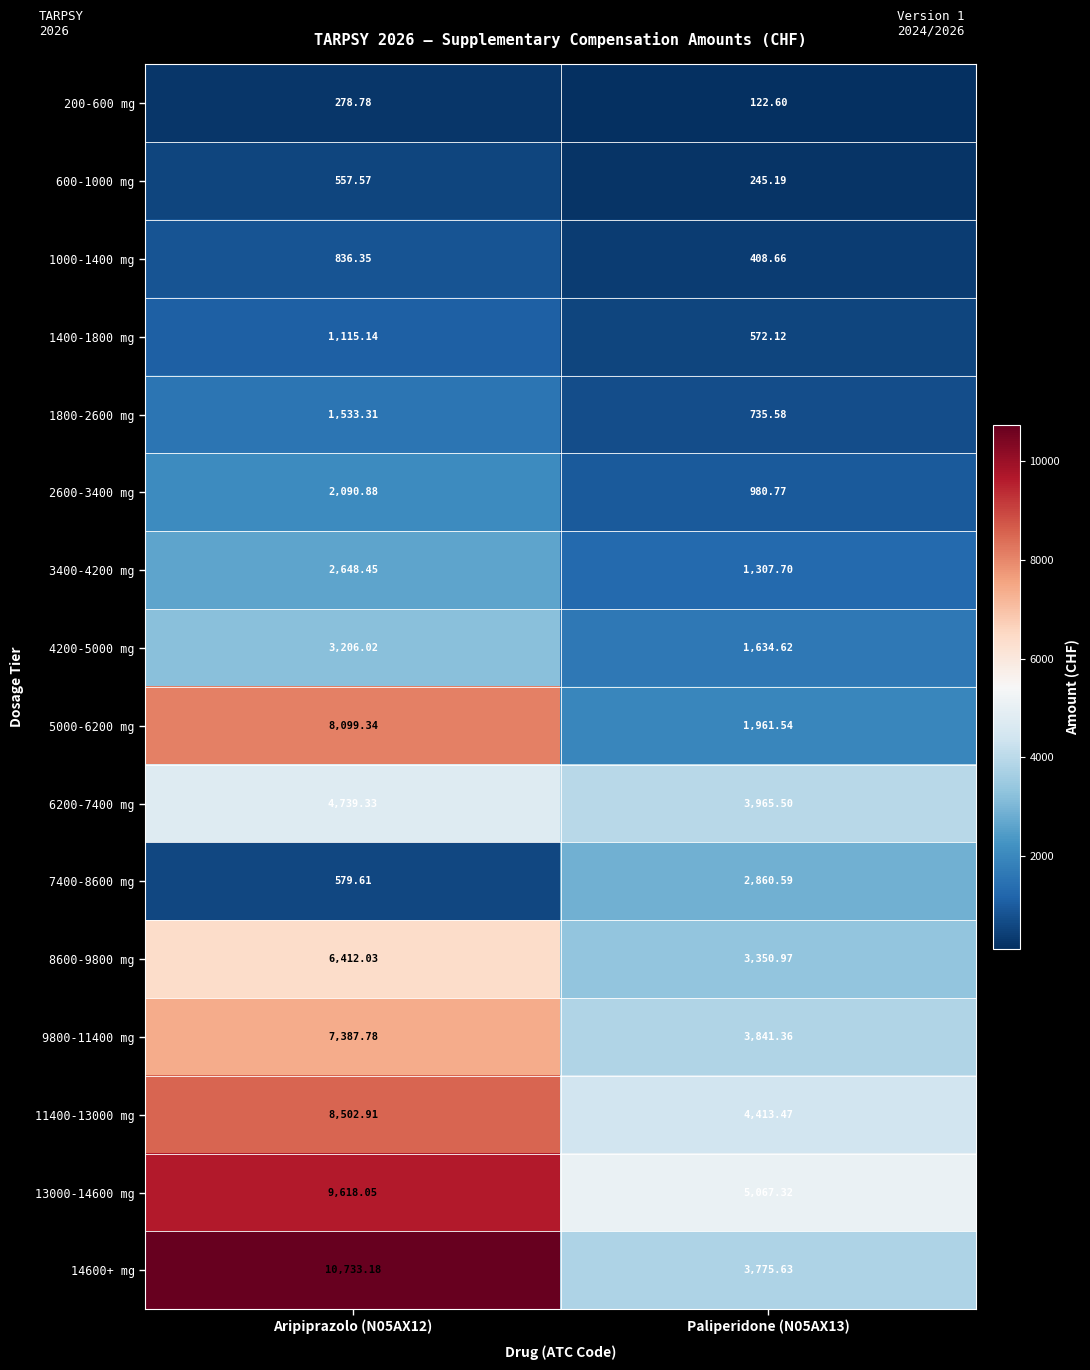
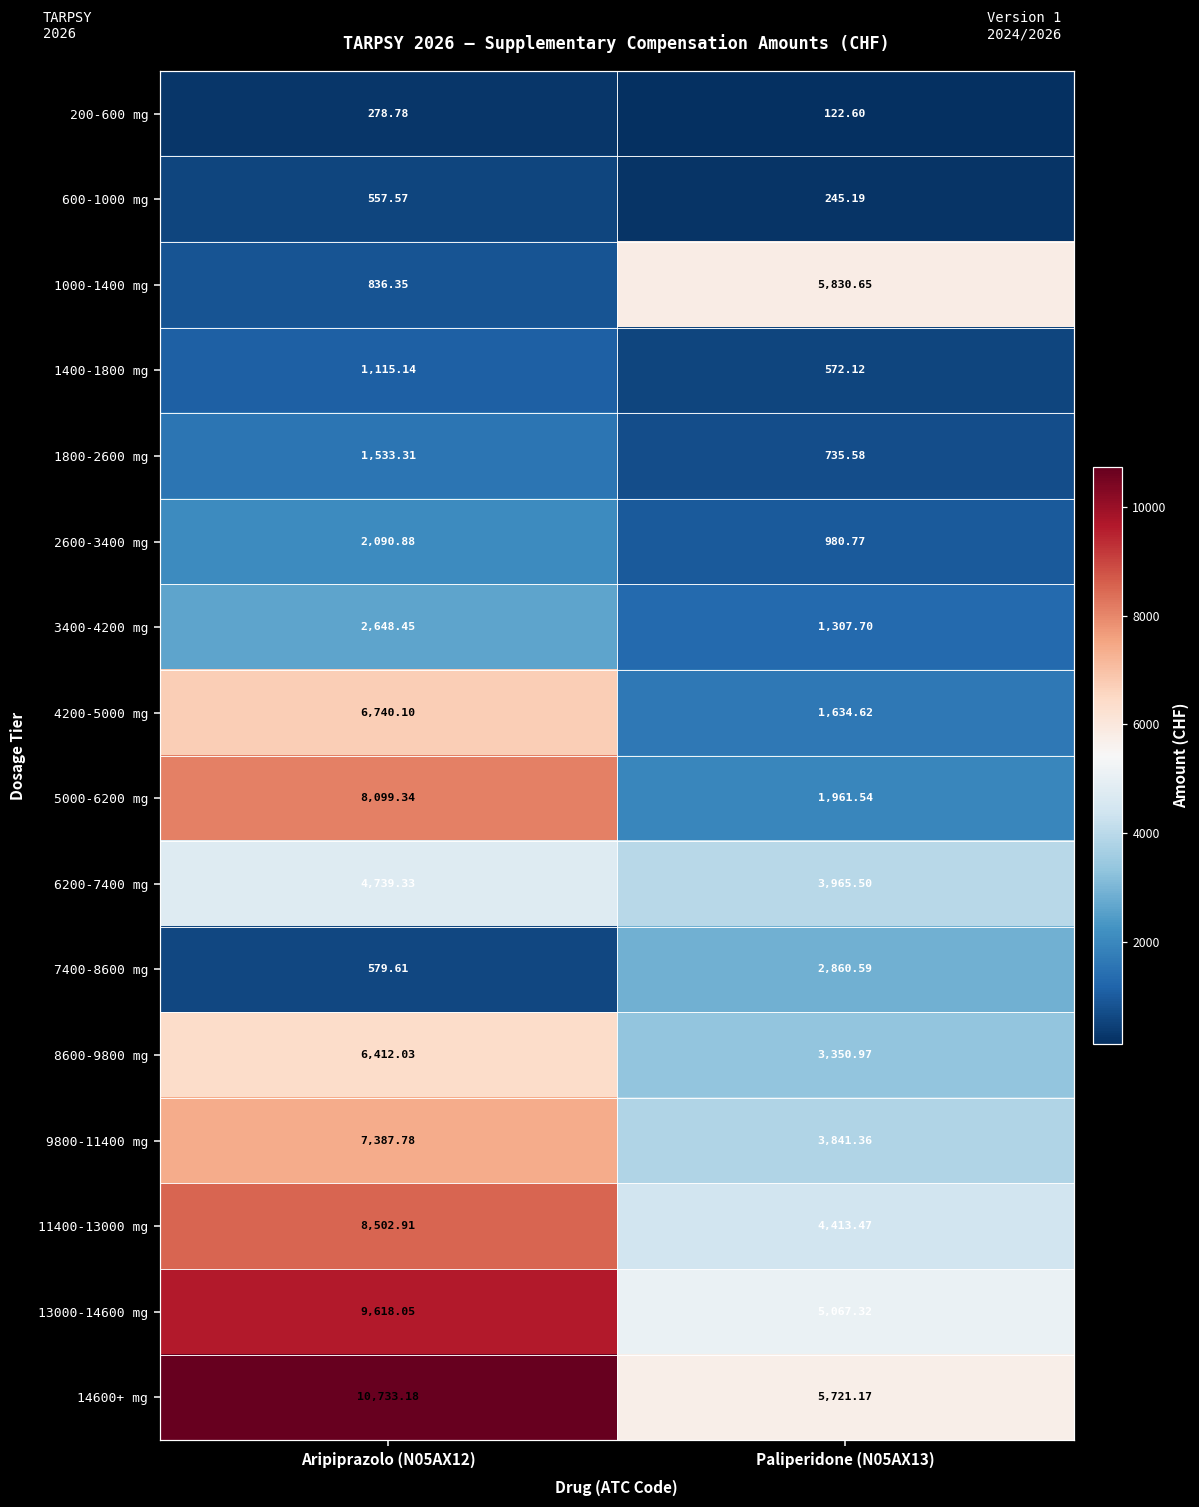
  {
    "200-600 mg": {
      "Aripiprazolo (N05AX12)": "278.78",
      "Paliperidone (N05AX13)": "122.60"
    },
    "600-1000 mg": {
      "Aripiprazolo (N05AX12)": "557.57",
      "Paliperidone (N05AX13)": "245.19"
    },
    "1000-1400 mg": {
      "Aripiprazolo (N05AX12)": "836.35",
-     "Paliperidone (N05AX13)": "408.66"
+     "Paliperidone (N05AX13)": "5,830.65"
    },
    "1400-1800 mg": {
      "Aripiprazolo (N05AX12)": "1,115.14",
      "Paliperidone (N05AX13)": "572.12"
    },
    "1800-2600 mg": {
      "Aripiprazolo (N05AX12)": "1,533.31",
      "Paliperidone (N05AX13)": "735.58"
    },
    "2600-3400 mg": {
      "Aripiprazolo (N05AX12)": "2,090.88",
      "Paliperidone (N05AX13)": "980.77"
    },
    "3400-4200 mg": {
      "Aripiprazolo (N05AX12)": "2,648.45",
      "Paliperidone (N05AX13)": "1,307.70"
    },
    "4200-5000 mg": {
-     "Aripiprazolo (N05AX12)": "3,206.02",
+     "Aripiprazolo (N05AX12)": "6,740.10",
      "Paliperidone (N05AX13)": "1,634.62"
    },
    "5000-6200 mg": {
      "Aripiprazolo (N05AX12)": "8,099.34",
      "Paliperidone (N05AX13)": "1,961.54"
    },
    "6200-7400 mg": {
      "Paliperidone (N05AX13)": "3,965.50"
    },
    "7400-8600 mg": {
      "Aripiprazolo (N05AX12)": "579.61",
      "Paliperidone (N05AX13)": "2,860.59"
    },
    "8600-9800 mg": {
      "Aripiprazolo (N05AX12)": "6,412.03",
      "Paliperidone (N05AX13)": "3,350.97"
    },
    "9800-11400 mg": {
      "Aripiprazolo (N05AX12)": "7,387.78",
      "Paliperidone (N05AX13)": "3,841.36"
    },
    "11400-13000 mg": {
      "Aripiprazolo (N05AX12)": "8,502.91"
    },
    "13000-14600 mg": {
      "Aripiprazolo (N05AX12)": "9,618.05"
    },
    "14600+ mg": {
      "Aripiprazolo (N05AX12)": "10,733.18",
-     "Paliperidone (N05AX13)": "3,775.63"
+     "Paliperidone (N05AX13)": "5,721.17"
    }
  }
